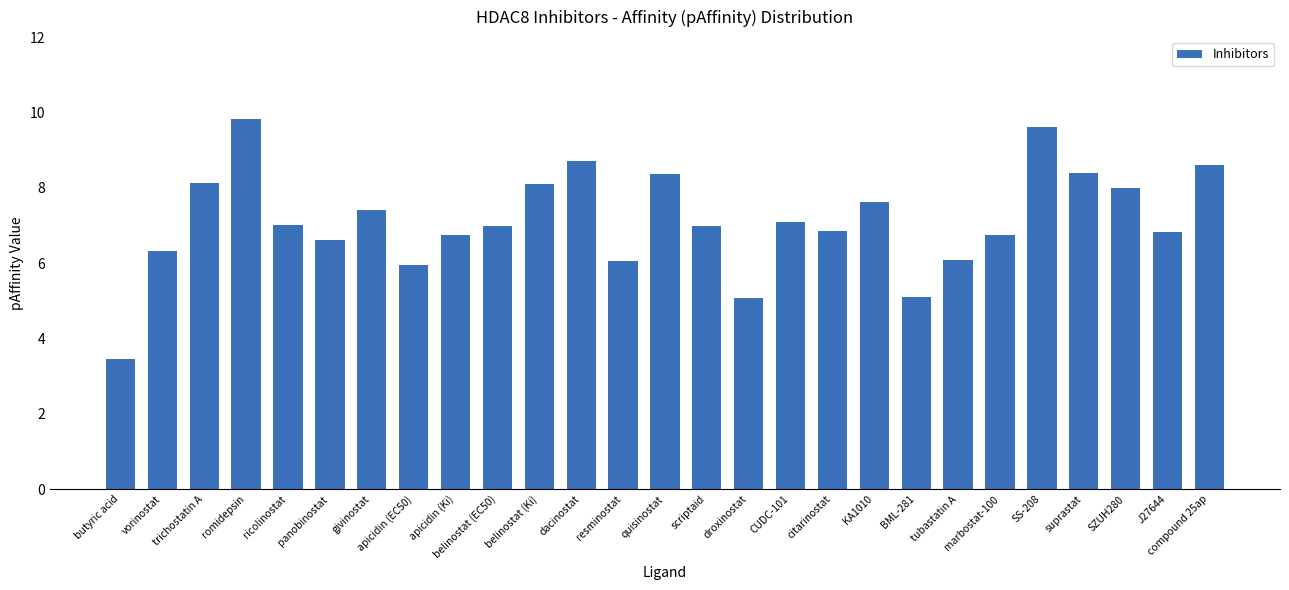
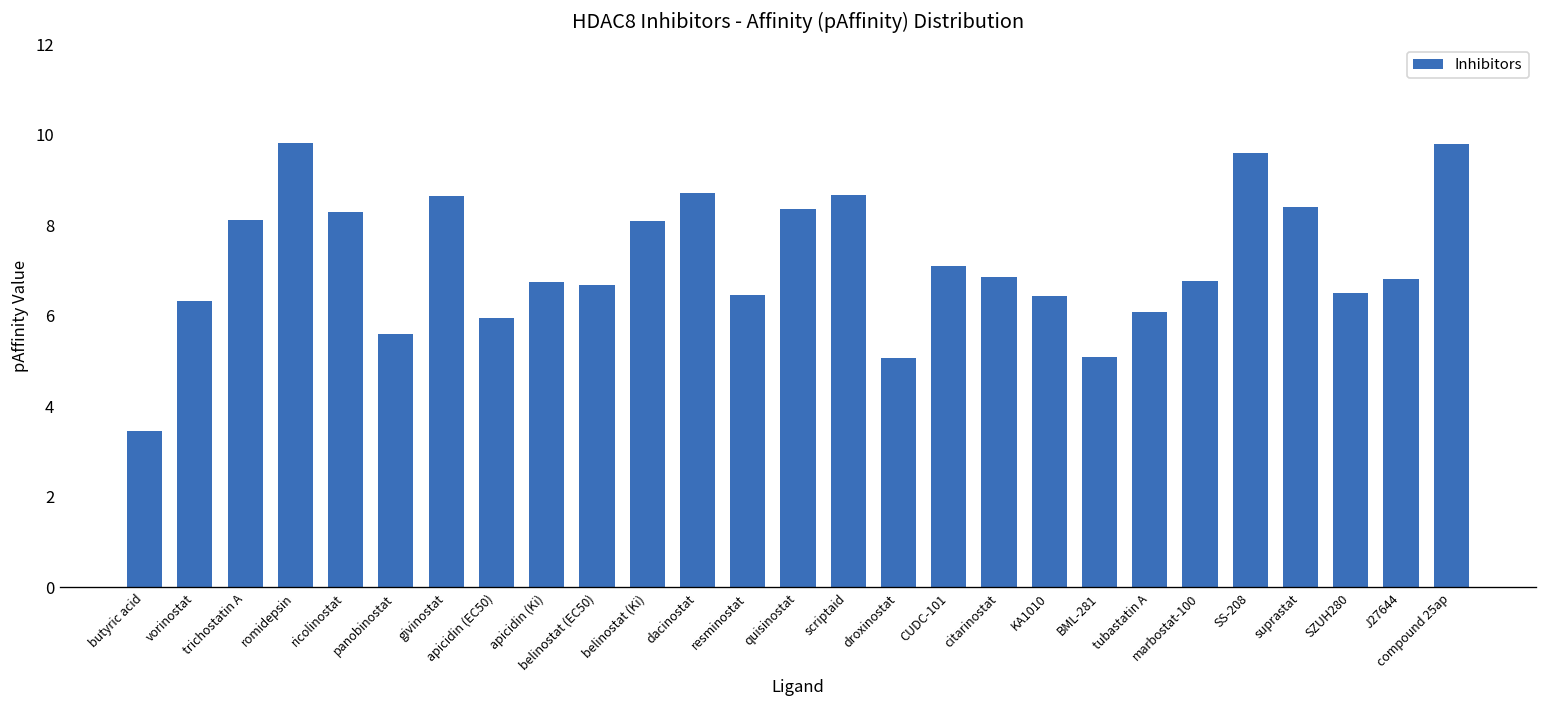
  {
    "butyric acid": 3.5,
    "vorinostat": 6.3,
    "trichostatin A": 8.1,
    "romidepsin": 9.8,
-   "ricolinostat": 7.0,
-   "panobinostat": 6.6,
-   "givinostat": 7.4,
+   "ricolinostat": 8.3,
+   "panobinostat": 5.6,
+   "givinostat": 8.7,
    "apicidin (EC50)": 5.9,
    "apicidin (Ki)": 6.8,
-   "belinostat (EC50)": 7.0,
+   "belinostat (EC50)": 6.7,
    "belinostat (Ki)": 8.1,
    "dacinostat": 8.7,
-   "resminostat": 6.1,
+   "resminostat": 6.5,
    "quisinostat": 8.4,
-   "scriptaid": 7.0,
+   "scriptaid": 8.7,
    "droxinostat": 5.1,
    "CUDC-101": 7.1,
    "citarinostat": 6.9,
-   "KA1010": 7.6,
+   "KA1010": 6.4,
    "BML-281": 5.1,
    "tubastatin A": 6.1,
    "marbostat-100": 6.8,
    "SS-208": 9.6,
    "suprastat": 8.4,
-   "SZUH280": 8.0,
+   "SZUH280": 6.5,
    "J27644": 6.8,
-   "compound 25ap": 8.6
+   "compound 25ap": 9.8
  }
